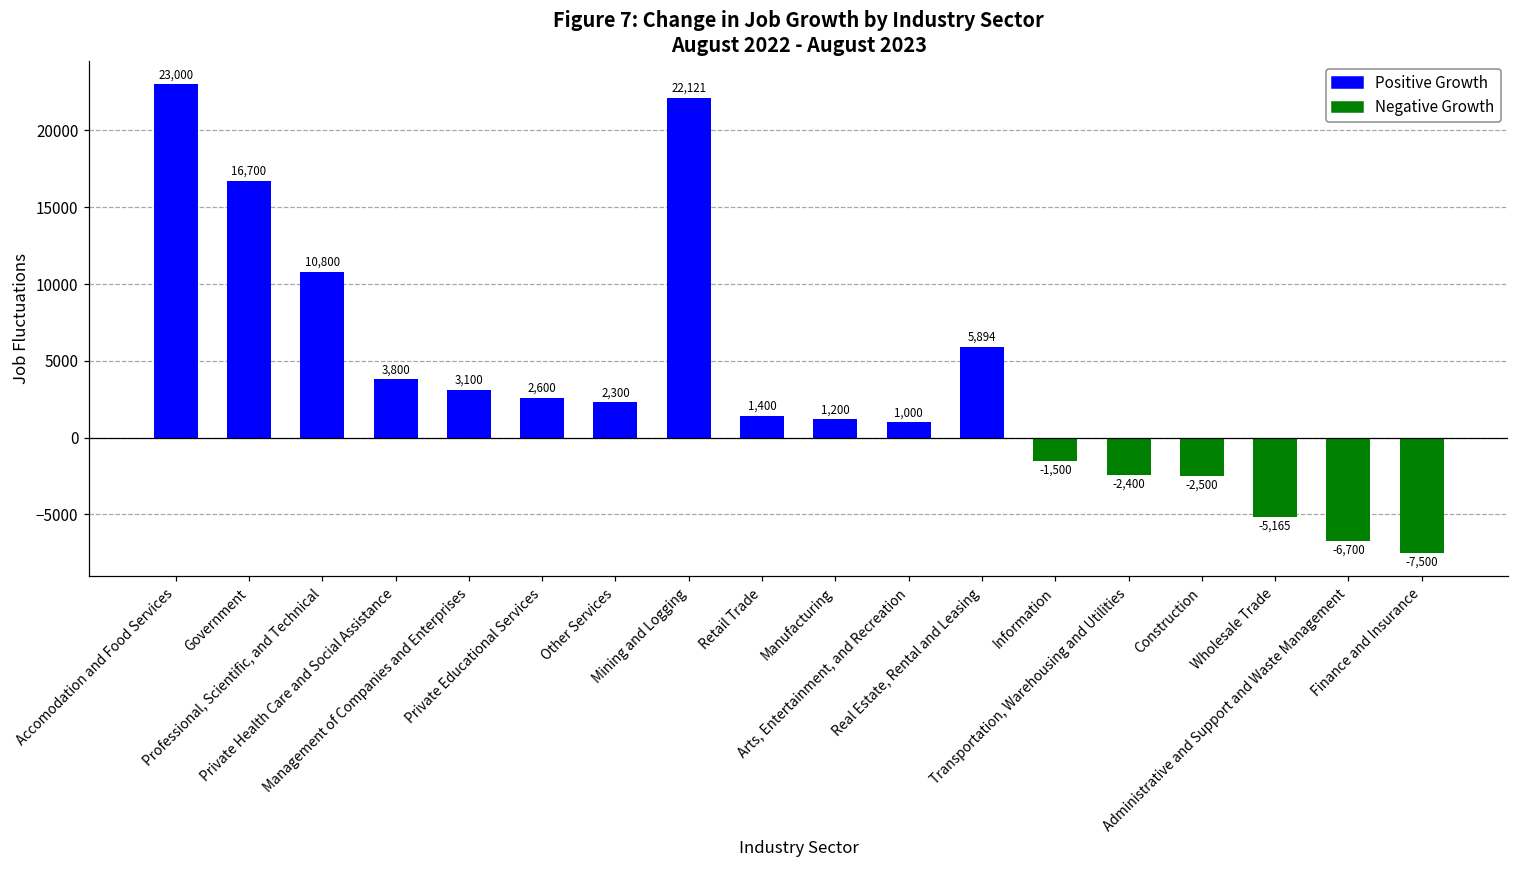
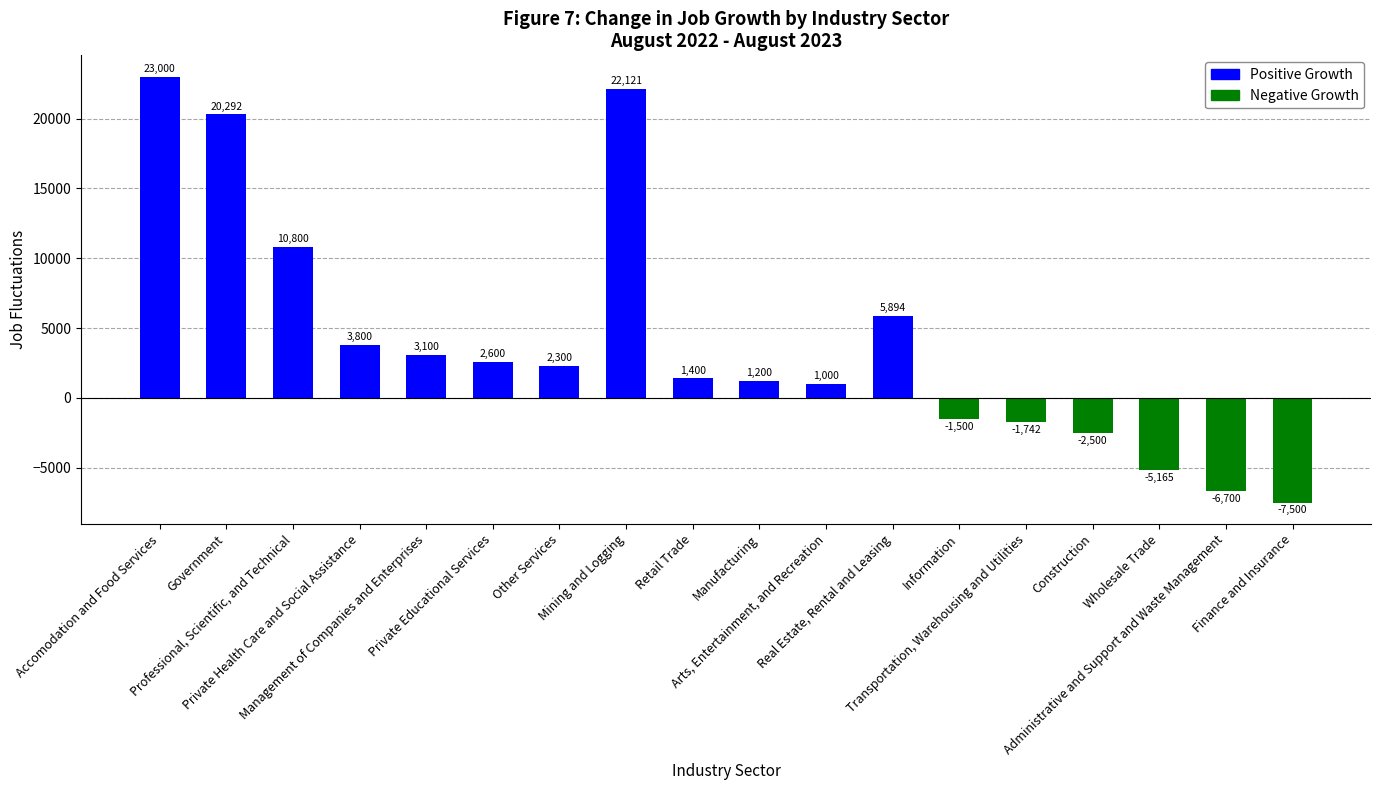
  {
    "Accomodation and Food Services": "23,000",
-   "Government": "16,700",
+   "Government": "20,292",
    "Professional, Scientific, and Technical": "10,800",
    "Private Health Care and Social Assistance": "3,800",
    "Management of Companies and Enterprises": "3,100",
    "Private Educational Services": "2,600",
    "Other Services": "2,300",
    "Mining and Logging": "22,121",
    "Retail Trade": "1,400",
    "Manufacturing": "1,200",
    "Arts, Entertainment, and Recreation": "1,000",
    "Real Estate, Rental and Leasing": "5,894",
    "Information": "-1,500",
-   "Transportation, Warehousing and Utilities": "-2,400",
+   "Transportation, Warehousing and Utilities": "-1,742",
    "Construction": "-2,500",
    "Wholesale Trade": "-5,165",
    "Administrative and Support and Waste Management": "-6,700",
    "Finance and Insurance": "-7,500"
  }
